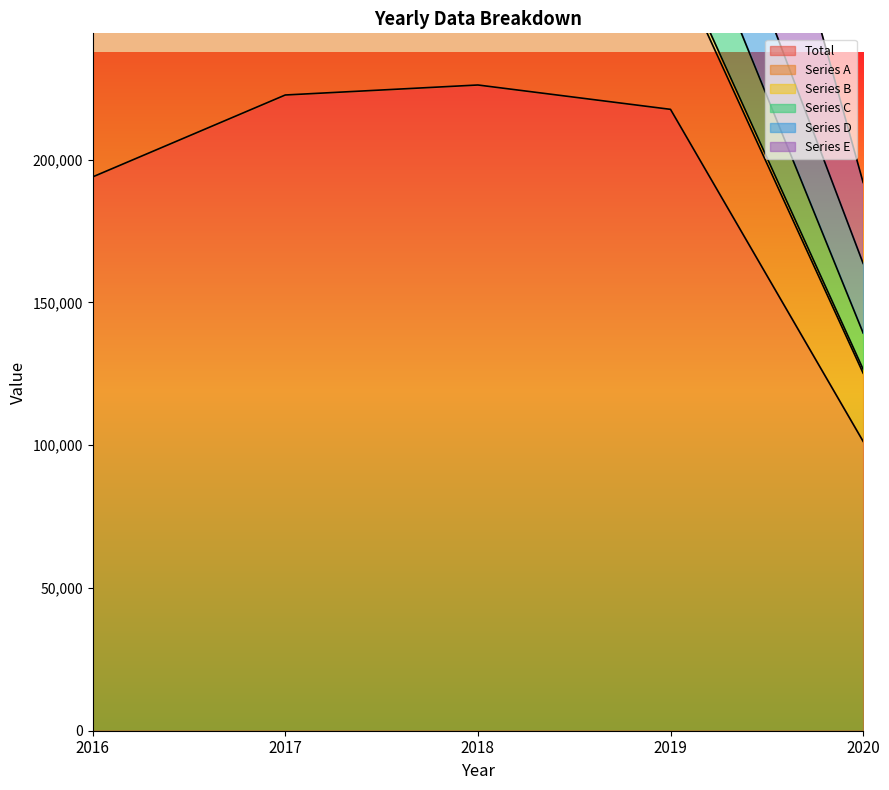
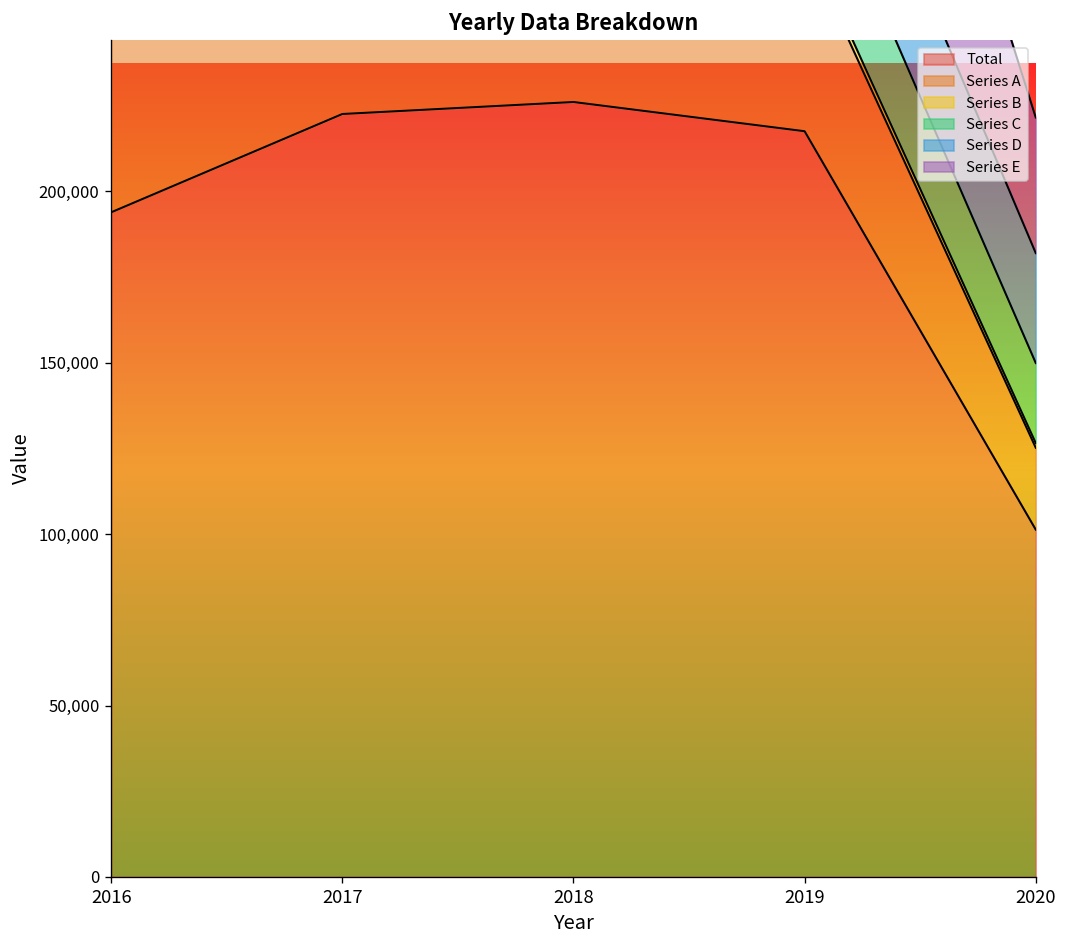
  {
    "Series B": {
      "2020": "1,000"
    },
    "Series C": {
-     "2020": "13,000"
+     "2020": "23,000"
    },
    "Series D": {
-     "2020": "24,000"
+     "2020": "32,000"
    },
    "Series E": {
-     "2020": "28,000"
+     "2020": "40,000"
    }
  }
